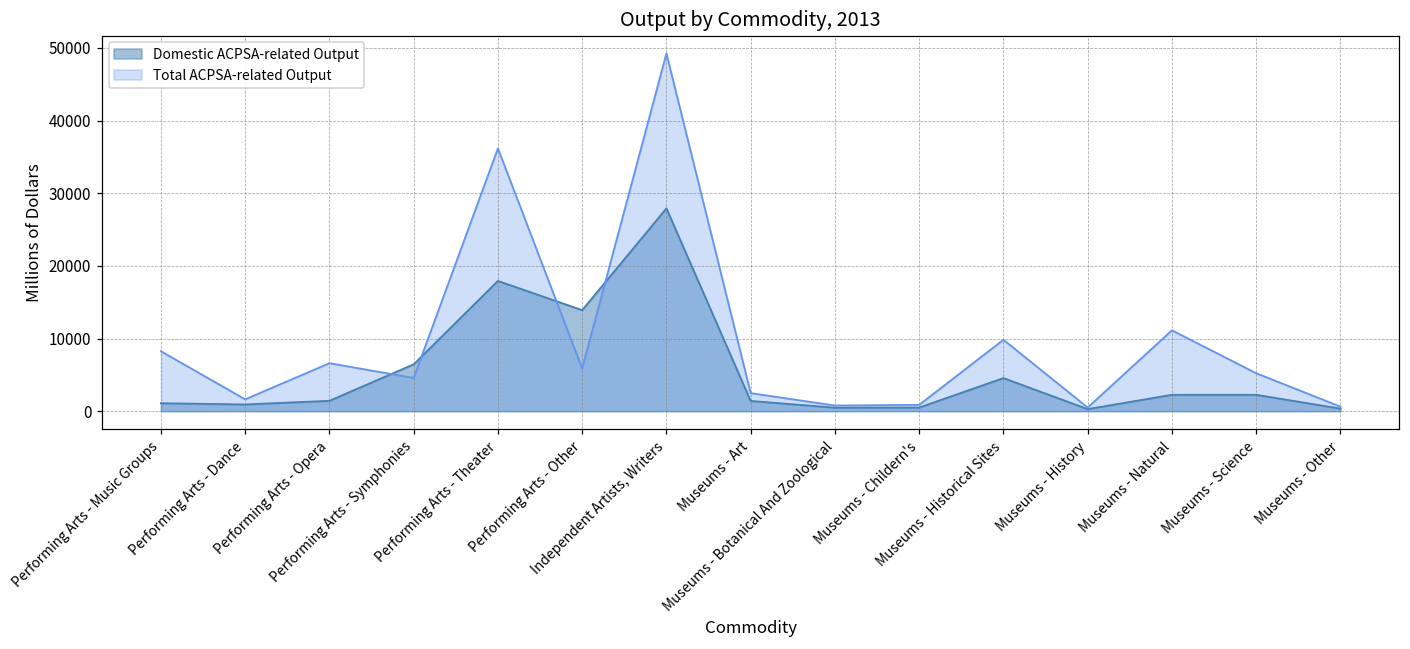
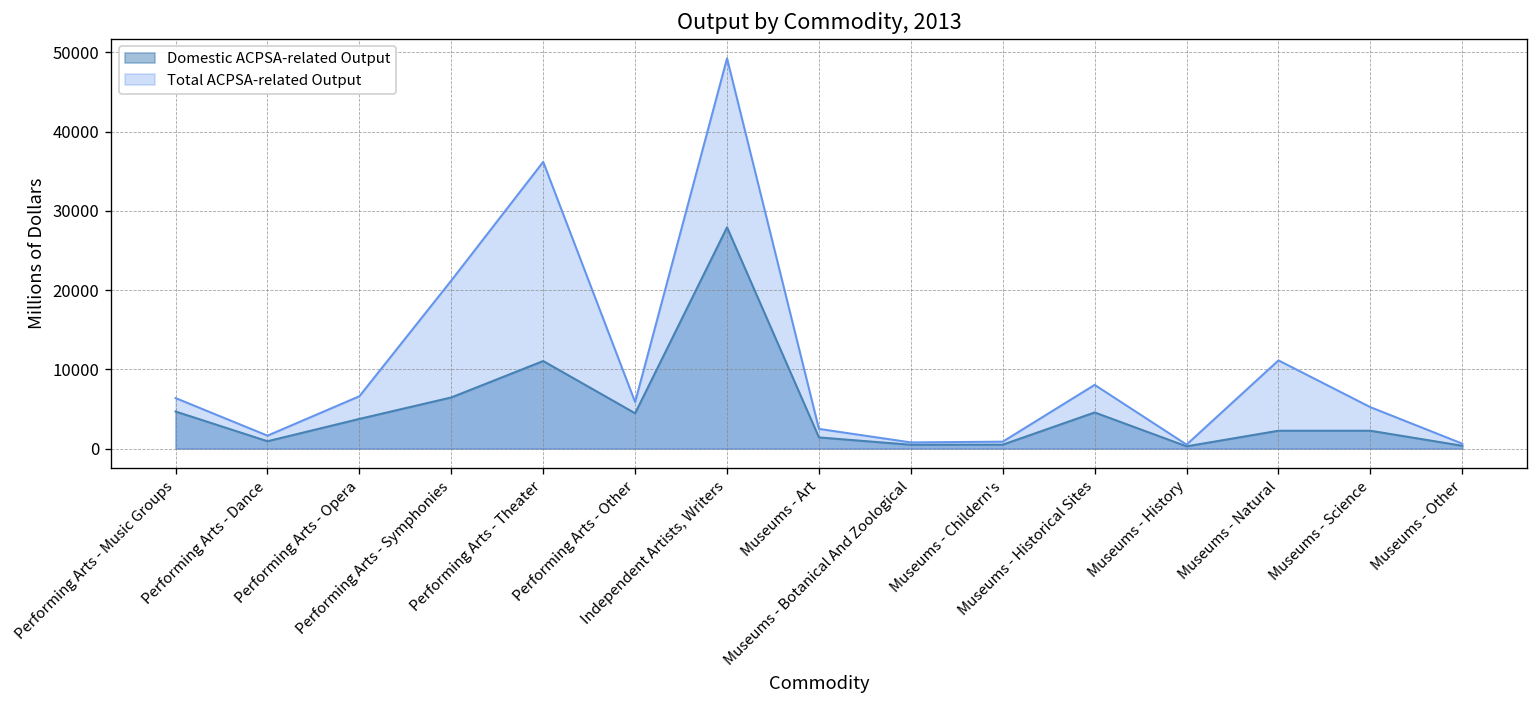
  {
    "Domestic ACPSA-related Output": {
-     "Performing Arts - Music Groups": 1000,
+     "Performing Arts - Music Groups": 5000,
      "Performing Arts - Dance": 1000,
-     "Performing Arts - Opera": 1000,
+     "Performing Arts - Opera": 4000,
      "Performing Arts - Symphonies": 6000,
-     "Performing Arts - Theater": 18000,
-     "Performing Arts - Other": 14000,
+     "Performing Arts - Theater": 11000,
+     "Performing Arts - Other": 4000,
      "Independent Artists, Writers": 28000,
      "Museums - Art": 1000,
      "Museums - Historical Sites": 5000,
      "Museums - Natural": 2000,
      "Museums - Science": 2000
    },
    "Total ACPSA-related Output": {
-     "Performing Arts - Music Groups": 8000,
+     "Performing Arts - Music Groups": 6000,
      "Performing Arts - Dance": 2000,
      "Performing Arts - Opera": 7000,
-     "Performing Arts - Symphonies": 5000,
+     "Performing Arts - Symphonies": 21000,
      "Performing Arts - Theater": 36000,
      "Performing Arts - Other": 6000,
      "Independent Artists, Writers": 49000,
      "Museums - Art": 2000,
-     "Museums - Historical Sites": 10000,
+     "Museums - Historical Sites": 8000,
      "Museums - Natural": 11000,
      "Museums - Science": 5000
    }
  }
